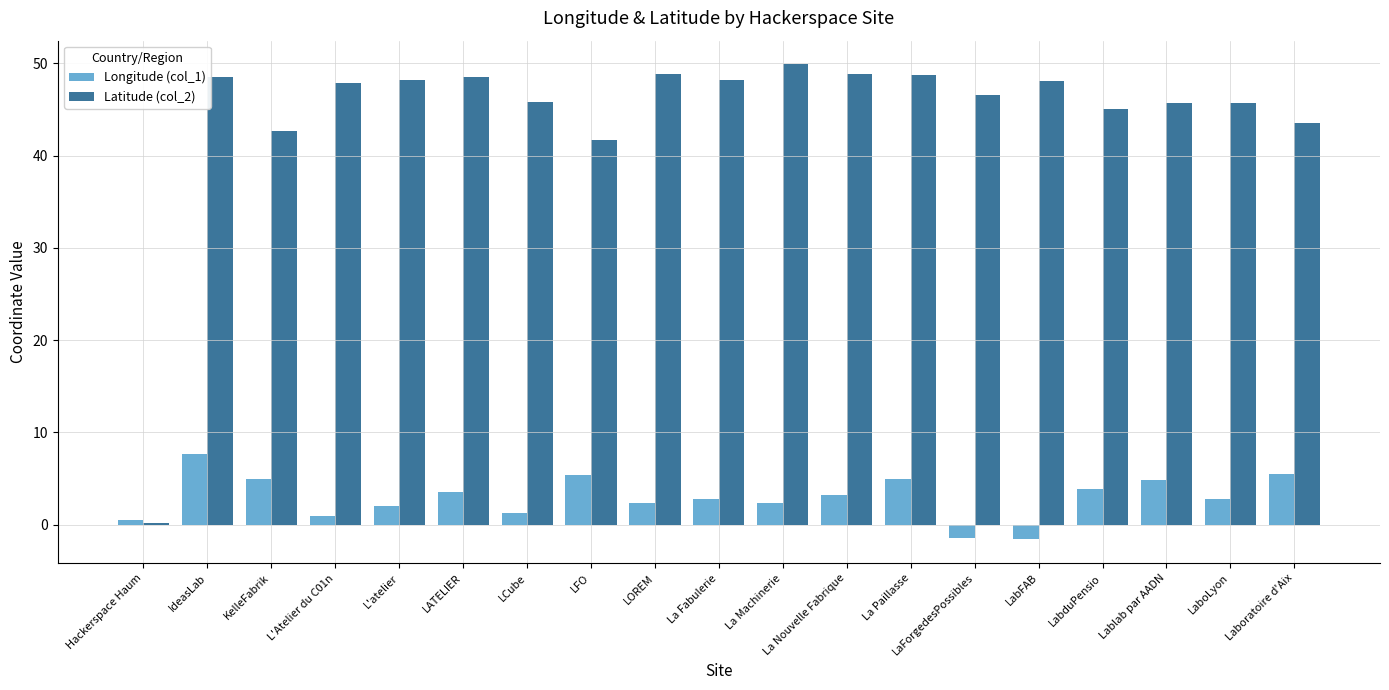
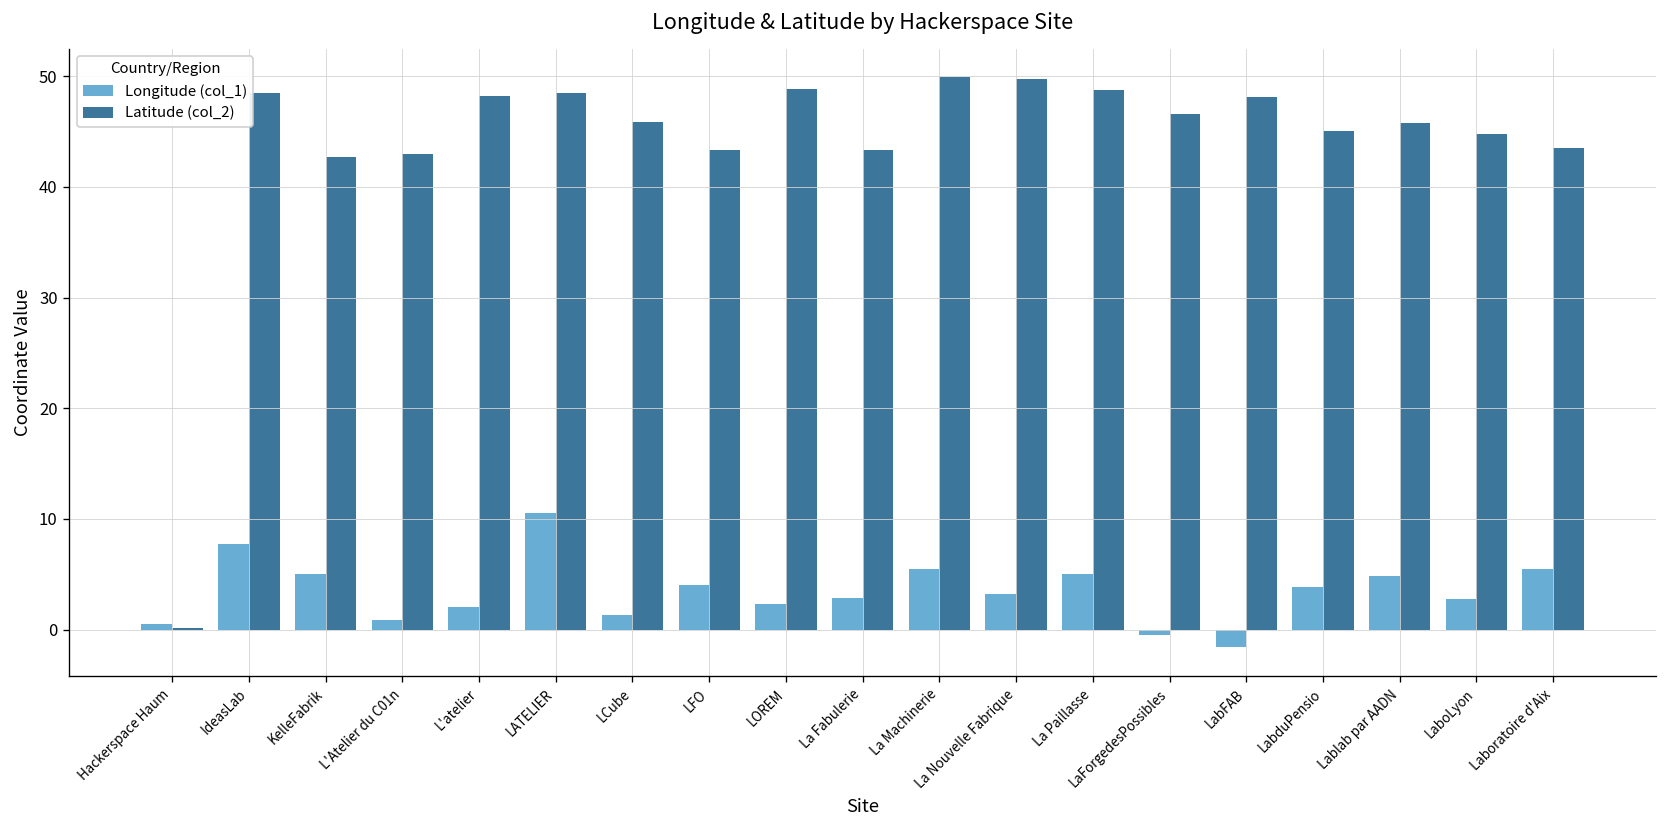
  {
    "Longitude (col_1)": {
      "Hackerspace Haum": 0,
      "IdeasLab": 8,
      "KelleFabrik": 5,
      "L'Atelier du C01n": 1,
      "L'atelier": 2,
-     "LATELIER": 4,
+     "LATELIER": 11,
      "LCube": 1,
-     "LFO": 5,
+     "LFO": 4,
      "LOREM": 2,
      "La Fabulerie": 3,
-     "La Machinerie": 2,
+     "La Machinerie": 6,
      "La Nouvelle Fabrique": 3,
      "La Paillasse": 5,
-     "LaForgedesPossibles": -1.4,
+     "LaForgedesPossibles": -0.5,
      "LabFAB": -2,
      "LabduPensio": 4,
      "Lablab par AADN": 5,
      "LaboLyon": 3,
      "Laboratoire d'Aix": 5
    },
    "Latitude (col_2)": {
      "IdeasLab": 49,
      "KelleFabrik": 43,
-     "L'Atelier du C01n": 48,
+     "L'Atelier du C01n": 43,
      "L'atelier": 48,
      "LATELIER": 49,
      "LCube": 46,
-     "LFO": 42,
+     "LFO": 43,
      "LOREM": 49,
-     "La Fabulerie": 48,
+     "La Fabulerie": 43,
      "La Machinerie": 50,
-     "La Nouvelle Fabrique": 49,
+     "La Nouvelle Fabrique": 50,
      "La Paillasse": 49,
      "LaForgedesPossibles": 47,
      "LabFAB": 48,
      "LabduPensio": 45,
      "Lablab par AADN": 46,
-     "LaboLyon": 46,
+     "LaboLyon": 45,
      "Laboratoire d'Aix": 44
    }
  }
